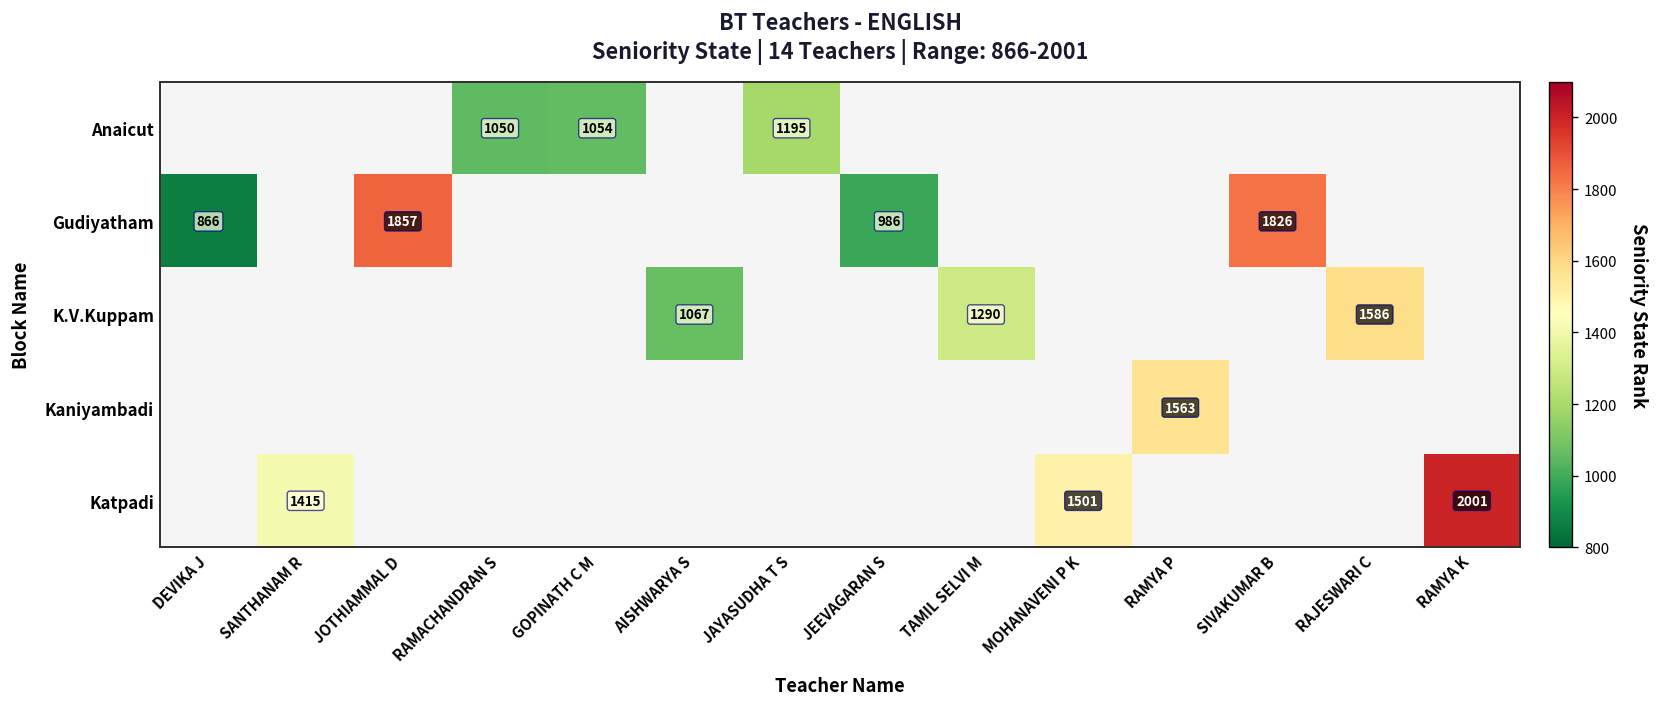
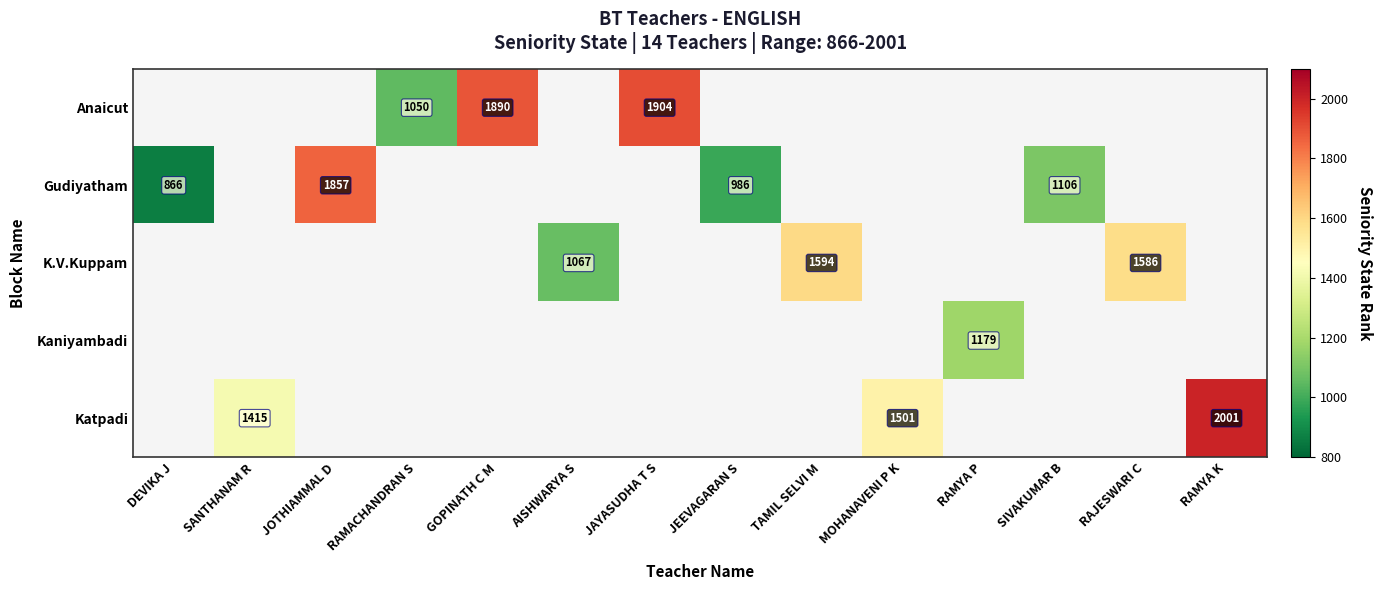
  {
    "Anaicut": {
-     "GOPINATH C M": 1054,
-     "JAYASUDHA T S": 1195
+     "GOPINATH C M": 1890,
+     "JAYASUDHA T S": 1904
    },
    "Gudiyatham": {
-     "SIVAKUMAR B": 1826
+     "SIVAKUMAR B": 1106
    },
    "K.V.Kuppam": {
-     "TAMIL SELVI M": 1290
+     "TAMIL SELVI M": 1594
    },
    "Kaniyambadi": {
-     "RAMYA P": 1563
+     "RAMYA P": 1179
    }
  }
